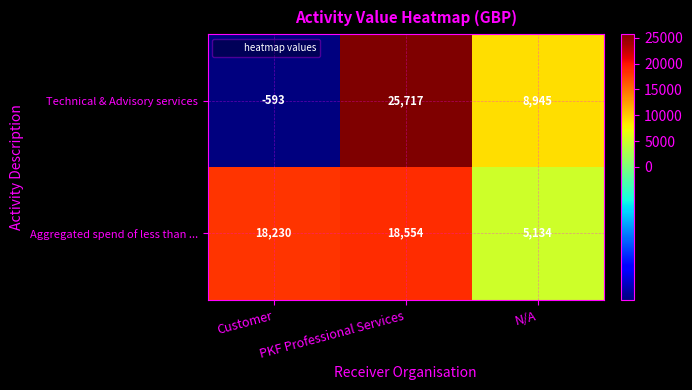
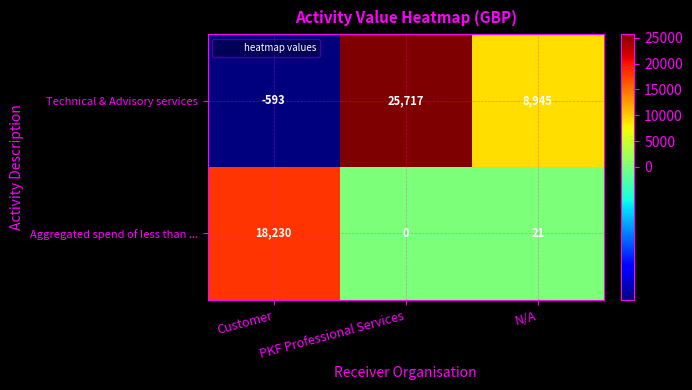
  {
    "Technical & Advisory services": {
      "Customer": "-593",
      "PKF Professional Services": "25,717",
      "N/A": "8,945"
    },
    "Aggregated spend of less than ...": {
      "Customer": "18,230",
-     "PKF Professional Services": "18,554",
-     "N/A": "5,134"
+     "PKF Professional Services": "0",
+     "N/A": "21"
    }
  }
